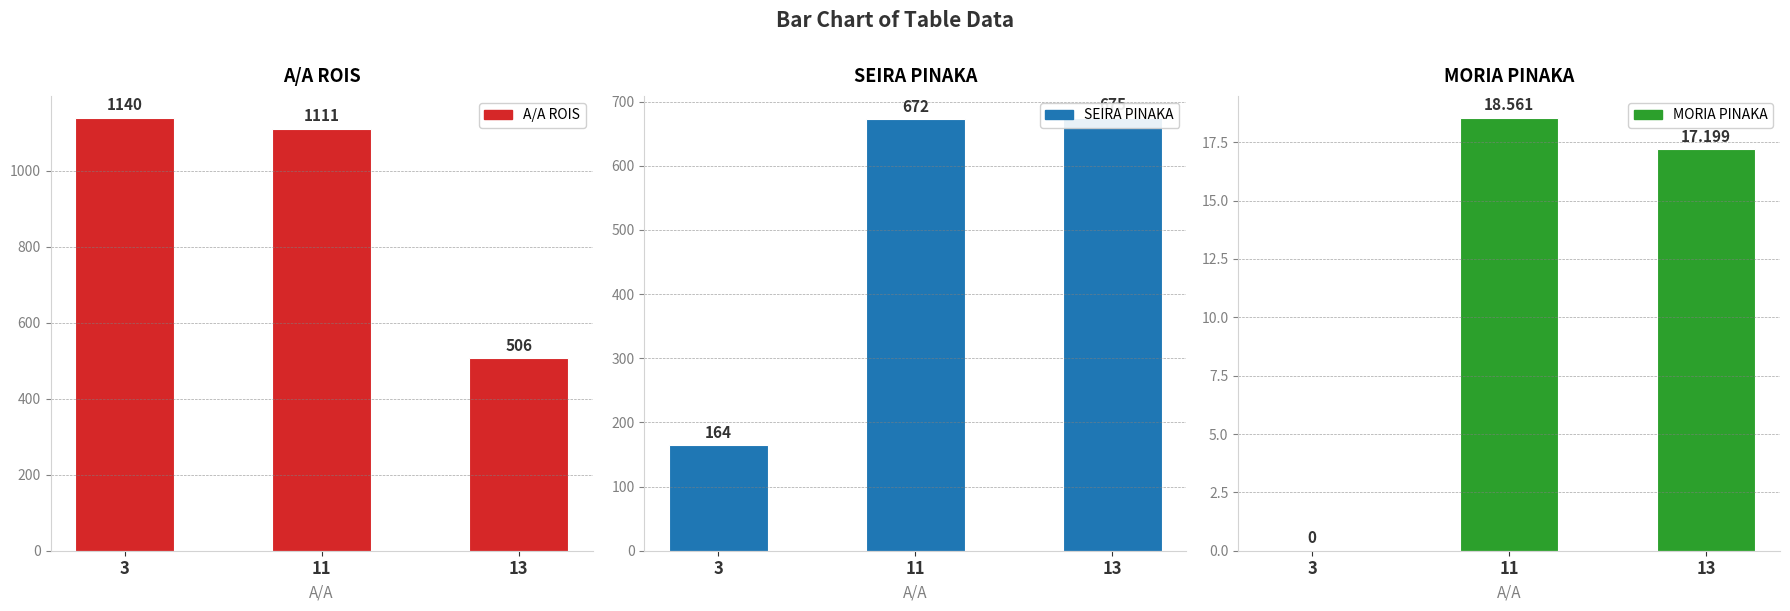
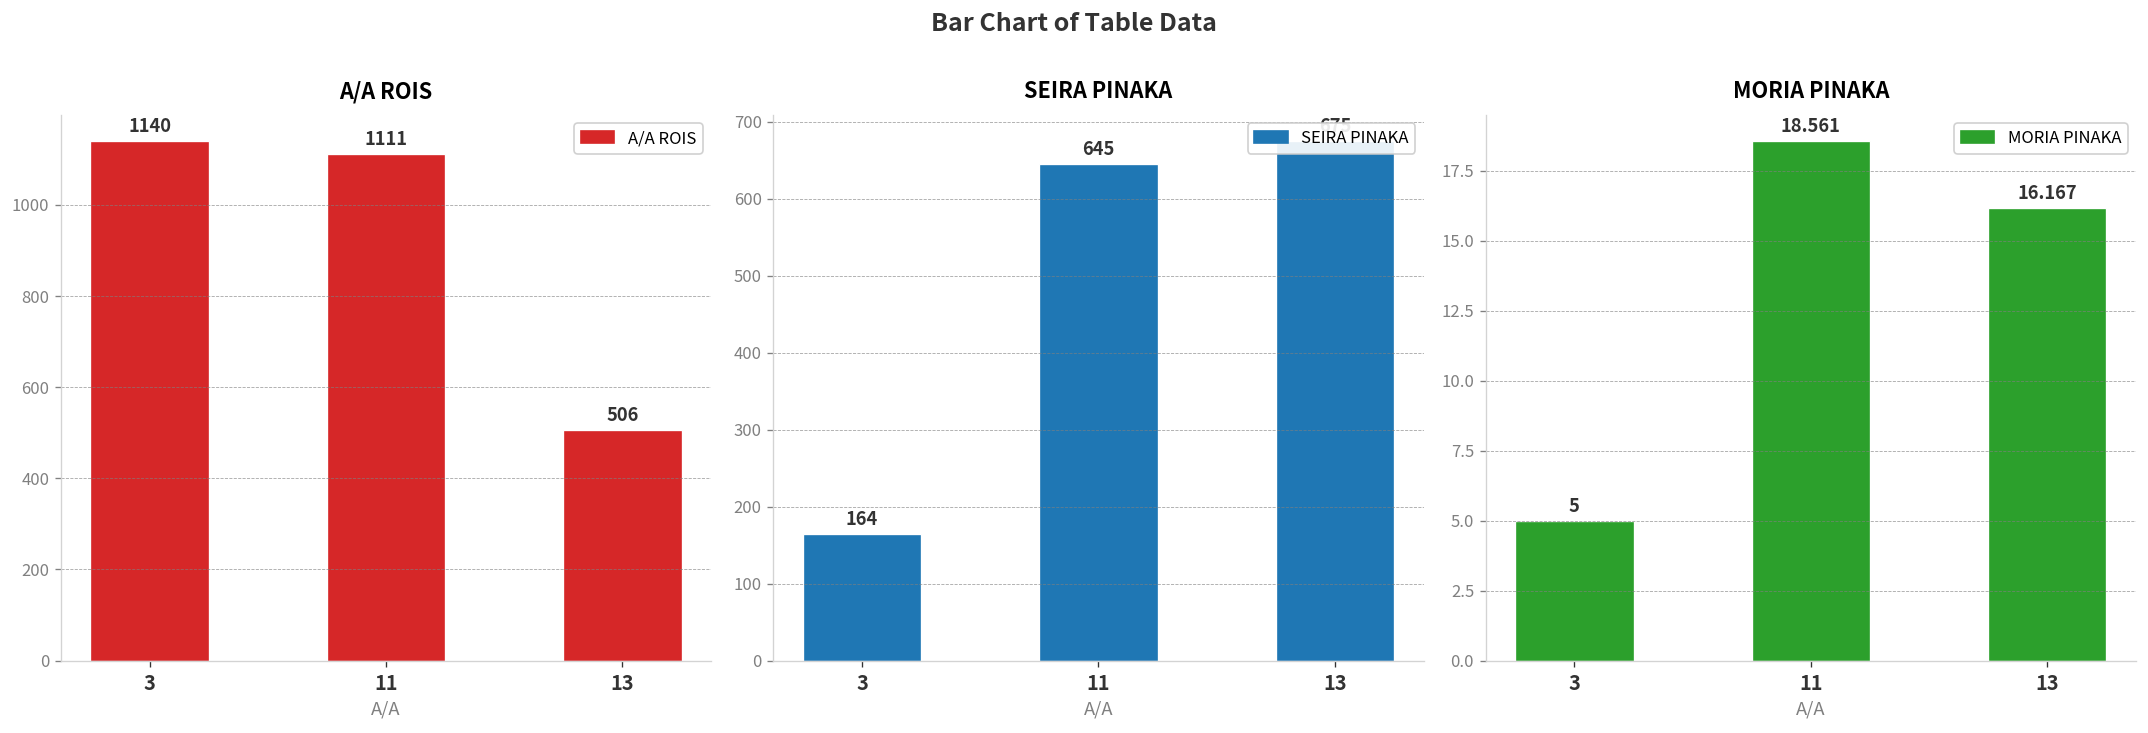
  {
    "A/A ROIS": {
      "3": 1140,
      "11": 1111,
      "13": 506
    },
    "SEIRA PINAKA": {
      "3": 164,
-     "11": 672
+     "11": 645
    },
    "MORIA PINAKA": {
-     "3": 0,
+     "3": 5,
      "11": 18.561,
-     "13": 17.199
+     "13": 16.167
    }
  }
